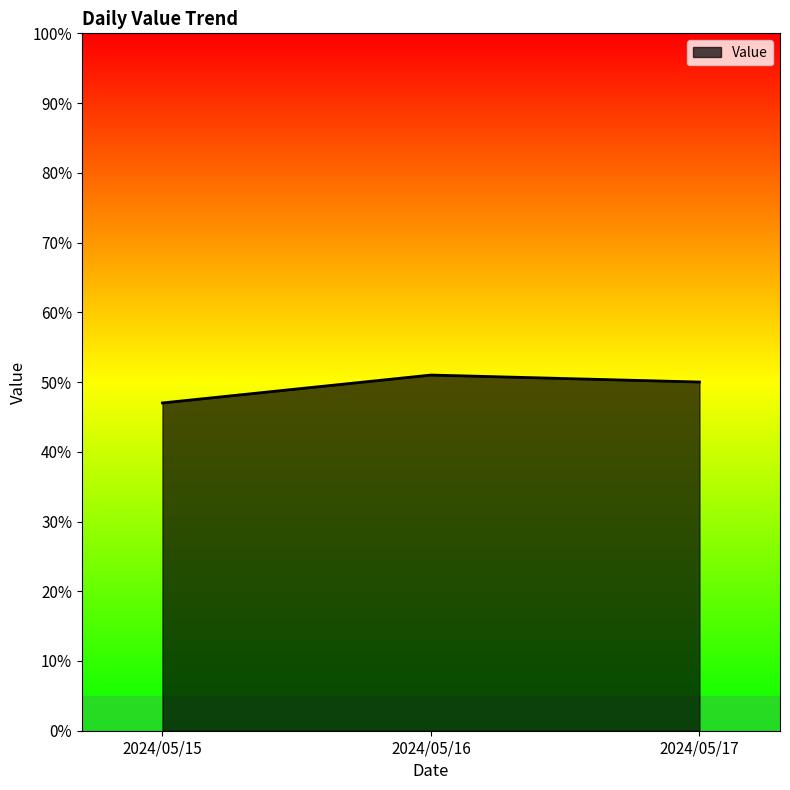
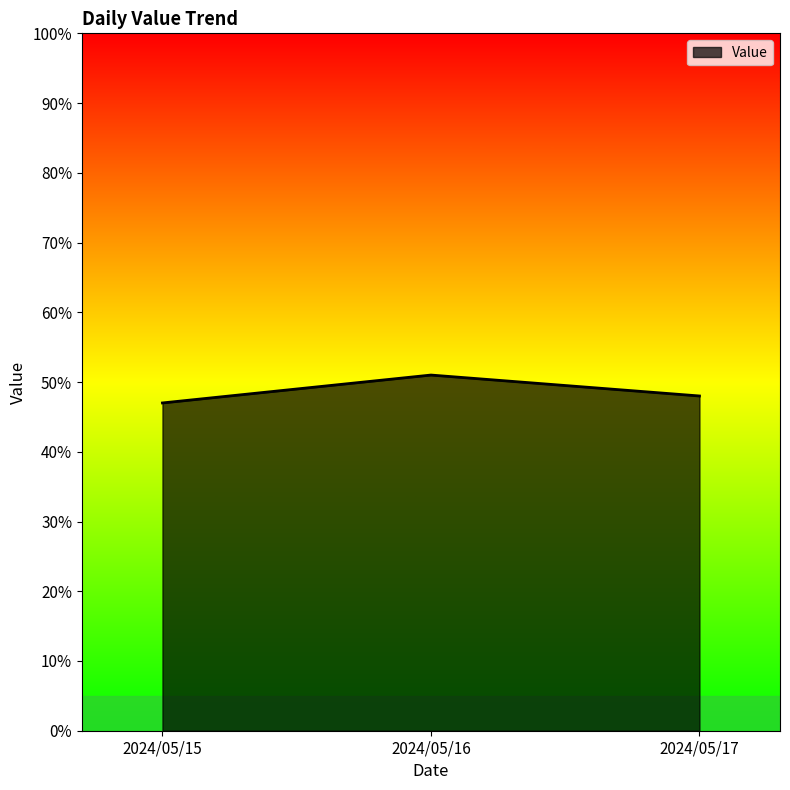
  {
    "2024/05/15": "47%",
    "2024/05/16": "51%",
-   "2024/05/17": "50%"
+   "2024/05/17": "48%"
  }
